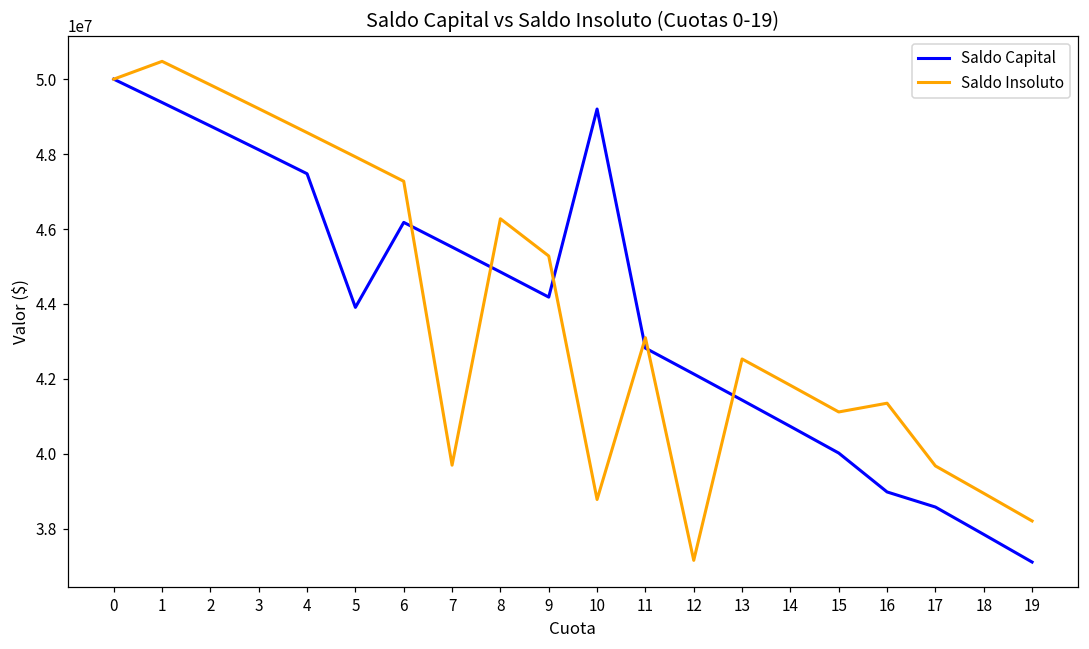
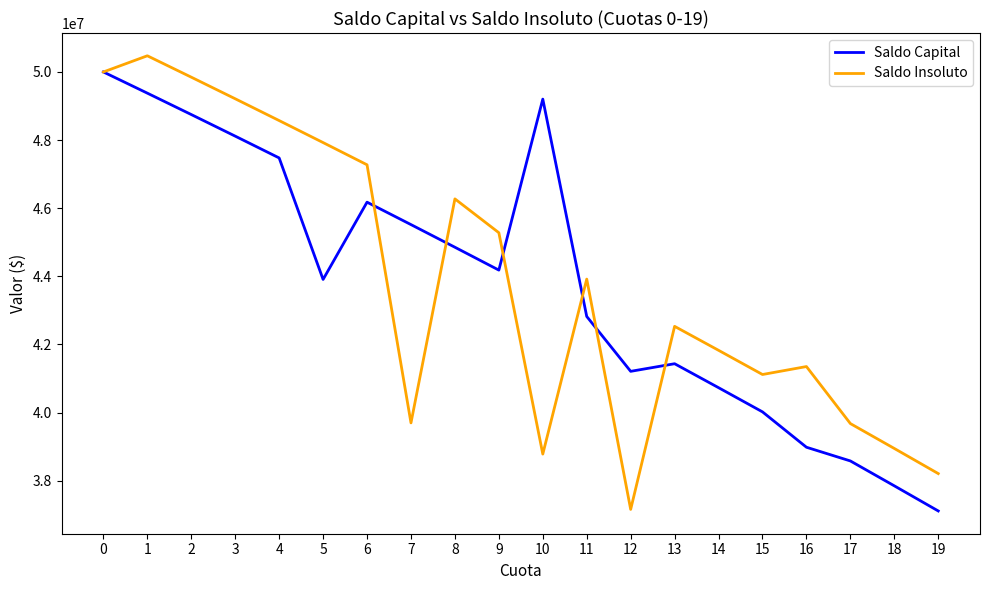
  {
    "Saldo Capital": {
      "1": 49400000,
      "2": 48700000,
      "3": 48100000,
      "4": 47500000,
      "5": 43900000,
      "6": 46200000,
      "7": 45500000,
      "8": 44900000,
      "9": 44200000,
      "10": 49200000,
      "11": 42800000,
-     "12": 42100000,
+     "12": 41200000,
      "13": 41400000,
      "14": 40700000,
      "15": 40000000,
      "16": 39000000,
      "17": 38600000,
      "18": 37900000,
      "19": 37100000
    },
    "Saldo Insoluto": {
      "1": 50500000,
      "2": 49800000,
      "3": 49200000,
      "4": 48600000,
      "5": 47900000,
      "6": 47300000,
      "7": 39700000,
      "8": 46300000,
      "9": 45300000,
      "10": 38800000,
-     "11": 43100000,
+     "11": 43900000,
      "12": 37200000,
      "13": 42500000,
      "14": 41800000,
      "15": 41100000,
      "16": 41400000,
      "17": 39700000,
      "18": 38900000,
      "19": 38200000
    }
  }
